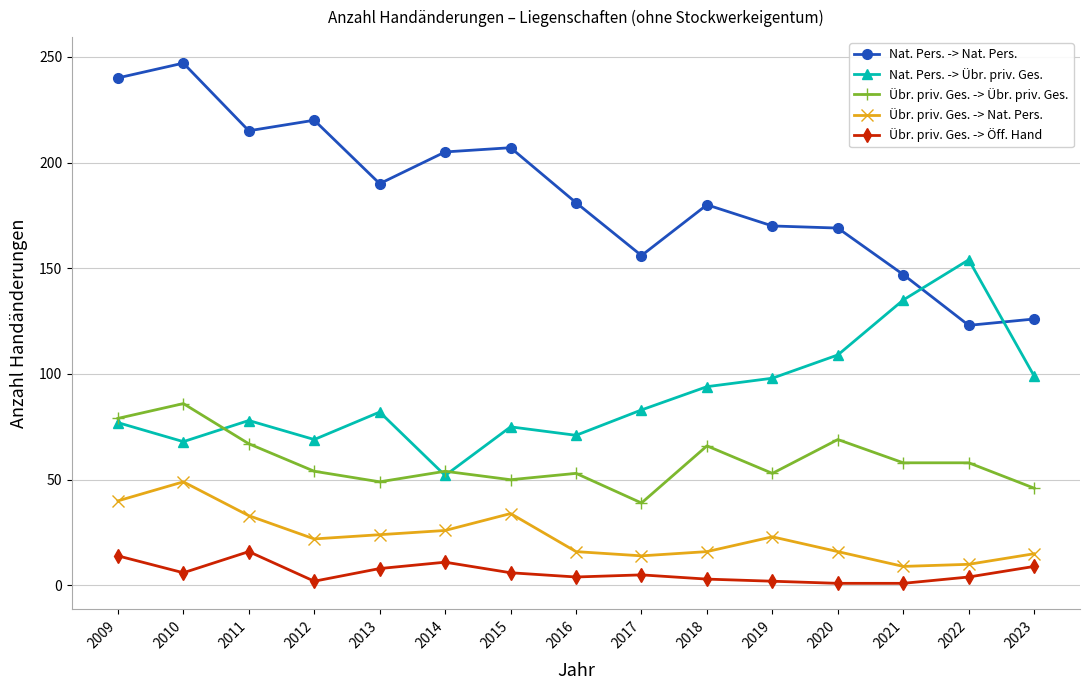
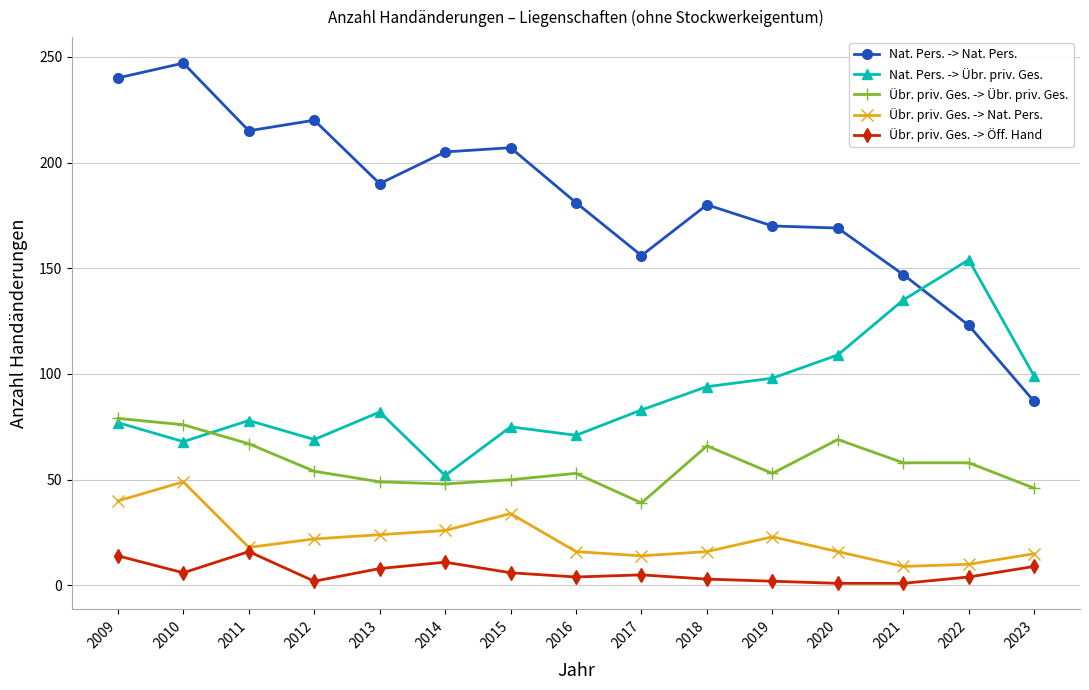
  {
    "Nat. Pers. -> Nat. Pers.": {
      "2009": 240,
      "2010": 247,
      "2011": 215,
      "2012": 220,
      "2013": 190,
      "2014": 205,
      "2015": 207,
      "2016": 181,
      "2017": 156,
      "2018": 180,
      "2019": 170,
      "2020": 169,
      "2021": 147,
      "2022": 123,
-     "2023": 126
+     "2023": 87
    },
    "Nat. Pers. -> Übr. priv. Ges.": {
      "2009": 77,
      "2010": 68,
      "2011": 78,
      "2012": 69,
      "2013": 82,
      "2014": 52,
      "2015": 75,
      "2016": 71,
      "2017": 83,
      "2018": 94,
      "2019": 98,
      "2020": 109,
      "2021": 135,
      "2022": 154,
      "2023": 99
    },
    "Übr. priv. Ges. -> Übr. priv. Ges.": {
      "2009": 79,
-     "2010": 86,
+     "2010": 76,
      "2011": 67,
      "2012": 54,
      "2013": 49,
-     "2014": 54,
+     "2014": 48,
      "2015": 50,
      "2016": 53,
      "2017": 39,
      "2018": 66,
      "2019": 53,
      "2020": 69,
      "2021": 58,
      "2022": 58,
      "2023": 46
    },
    "Übr. priv. Ges. -> Nat. Pers.": {
      "2009": 40,
      "2010": 49,
-     "2011": 33,
+     "2011": 18,
      "2012": 22,
      "2013": 24,
      "2014": 26,
      "2015": 34,
      "2016": 16,
      "2017": 14,
      "2018": 16,
      "2019": 23,
      "2020": 16,
      "2021": 9,
      "2022": 10,
      "2023": 15
    },
    "Übr. priv. Ges. -> Öff. Hand": {
      "2009": 14,
      "2010": 6,
      "2011": 16,
      "2012": 2,
      "2013": 8,
      "2014": 11,
      "2015": 6,
      "2016": 4,
      "2017": 5,
      "2018": 3,
      "2019": 2,
      "2020": 1,
      "2021": 1,
      "2022": 4,
      "2023": 9
    }
  }
